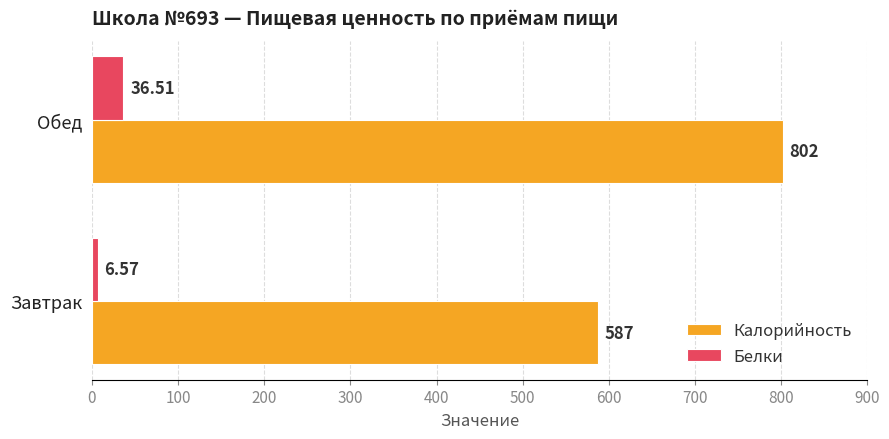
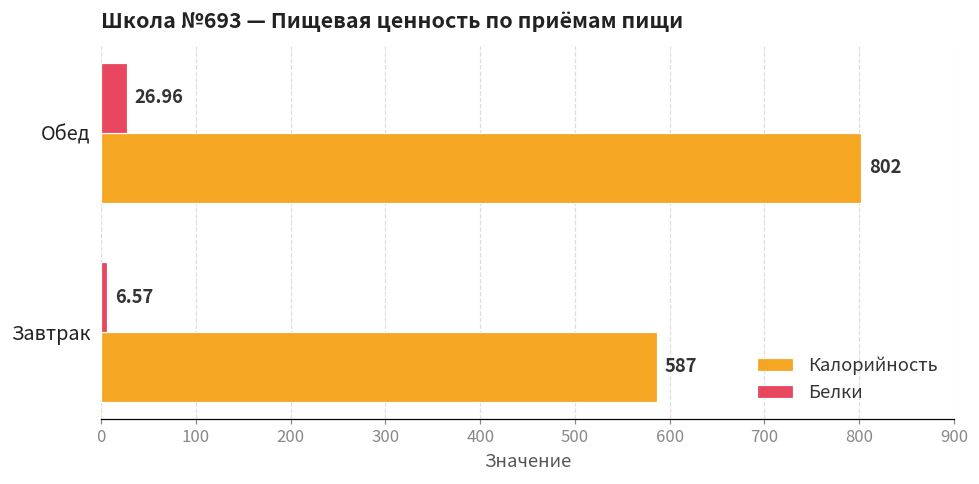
  {
    "Калорийность": {
      "Обед": 802,
      "Завтрак": 587
    },
    "Белки": {
-     "Обед": 36.51,
+     "Обед": 26.96,
      "Завтрак": 6.57
    }
  }
